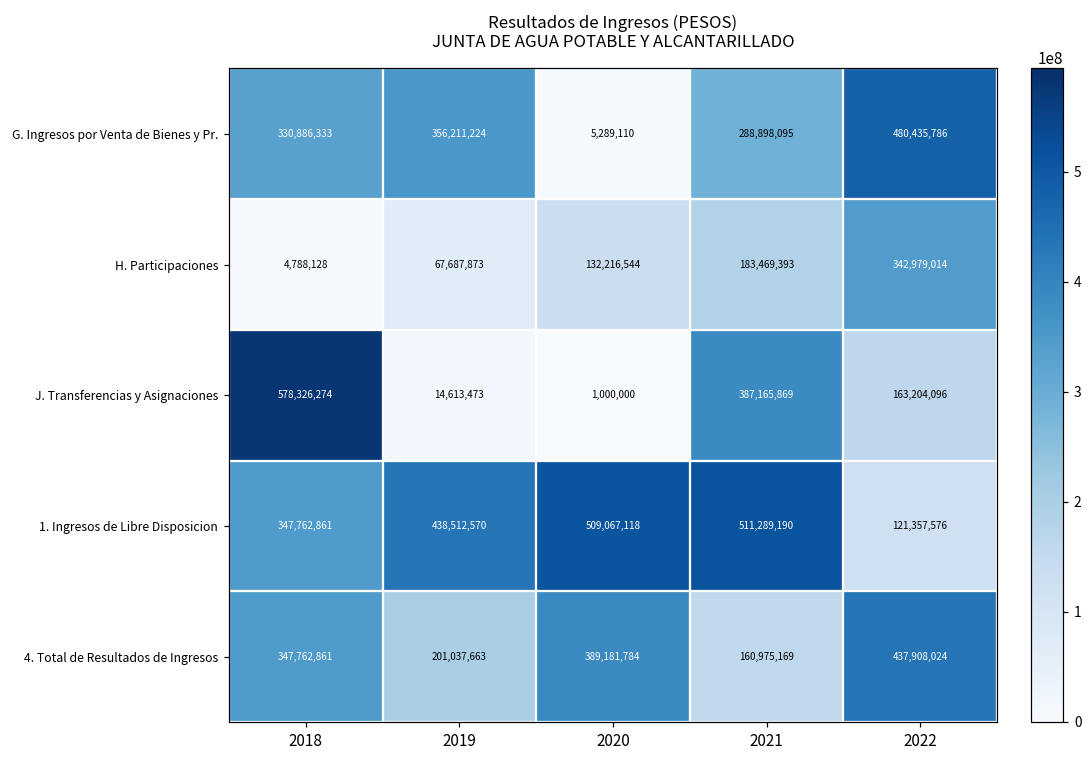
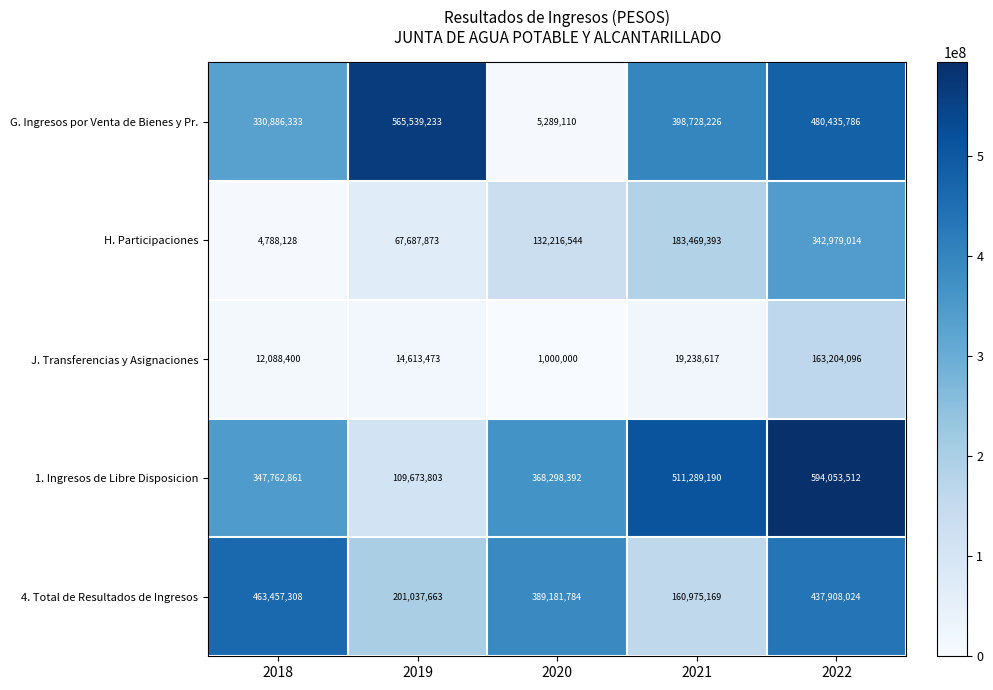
  {
    "G. Ingresos por Venta de Bienes y Pr.": {
      "2018": "330,886,333",
-     "2019": "356,211,224",
+     "2019": "565,539,233",
      "2020": "5,289,110",
-     "2021": "288,898,095",
+     "2021": "398,728,226",
      "2022": "480,435,786"
    },
    "H. Participaciones": {
      "2018": "4,788,128",
      "2019": "67,687,873",
      "2020": "132,216,544",
      "2021": "183,469,393",
      "2022": "342,979,014"
    },
    "J. Transferencias y Asignaciones": {
-     "2018": "578,326,274",
+     "2018": "12,088,400",
      "2019": "14,613,473",
      "2020": "1,000,000",
-     "2021": "387,165,869",
+     "2021": "19,238,617",
      "2022": "163,204,096"
    },
    "1. Ingresos de Libre Disposicion": {
      "2018": "347,762,861",
-     "2019": "438,512,570",
-     "2020": "509,067,118",
+     "2019": "109,673,803",
+     "2020": "368,298,392",
      "2021": "511,289,190",
-     "2022": "121,357,576"
+     "2022": "594,053,512"
    },
    "4. Total de Resultados de Ingresos": {
-     "2018": "347,762,861",
+     "2018": "463,457,308",
      "2019": "201,037,663",
      "2020": "389,181,784",
      "2021": "160,975,169",
      "2022": "437,908,024"
    }
  }
